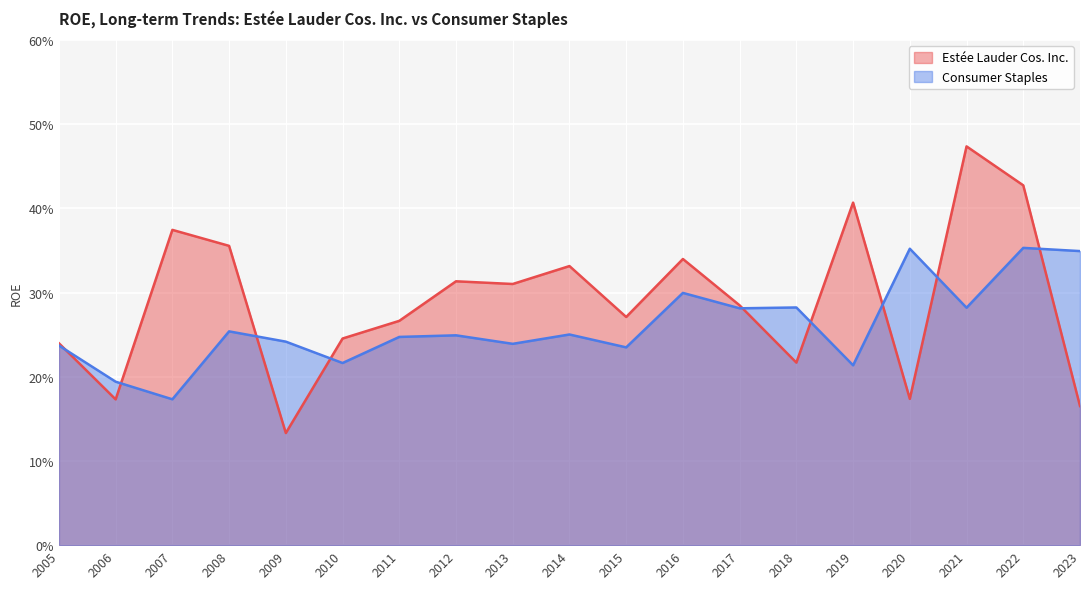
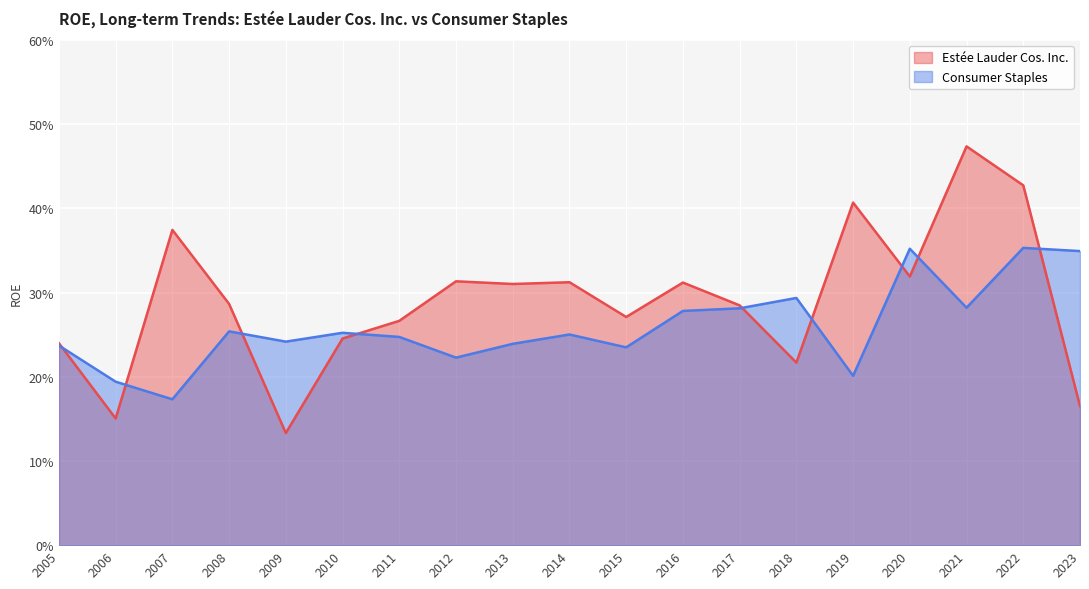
  {
    "Estée Lauder Cos. Inc.": {
-     "2006": "17%",
+     "2006": "15%",
      "2007": "37%",
-     "2008": "36%",
+     "2008": "29%",
      "2009": "13%",
      "2010": "25%",
      "2011": "27%",
      "2012": "31%",
      "2013": "31%",
-     "2014": "33%",
+     "2014": "31%",
      "2015": "27%",
-     "2016": "34%",
+     "2016": "31%",
      "2017": "28%",
      "2018": "22%",
      "2019": "41%",
-     "2020": "17%",
+     "2020": "32%",
      "2021": "47%",
      "2022": "43%",
      "2023": "17%"
    },
    "Consumer Staples": {
      "2006": "19%",
      "2007": "17%",
      "2008": "25%",
      "2009": "24%",
-     "2010": "22%",
+     "2010": "25%",
      "2011": "25%",
-     "2012": "25%",
+     "2012": "22%",
      "2013": "24%",
      "2014": "25%",
      "2015": "24%",
-     "2016": "30%",
+     "2016": "28%",
      "2017": "28%",
-     "2018": "28%",
-     "2019": "21%",
+     "2018": "29%",
+     "2019": "20%",
      "2020": "35%",
      "2021": "28%",
      "2022": "35%",
      "2023": "35%"
    }
  }
